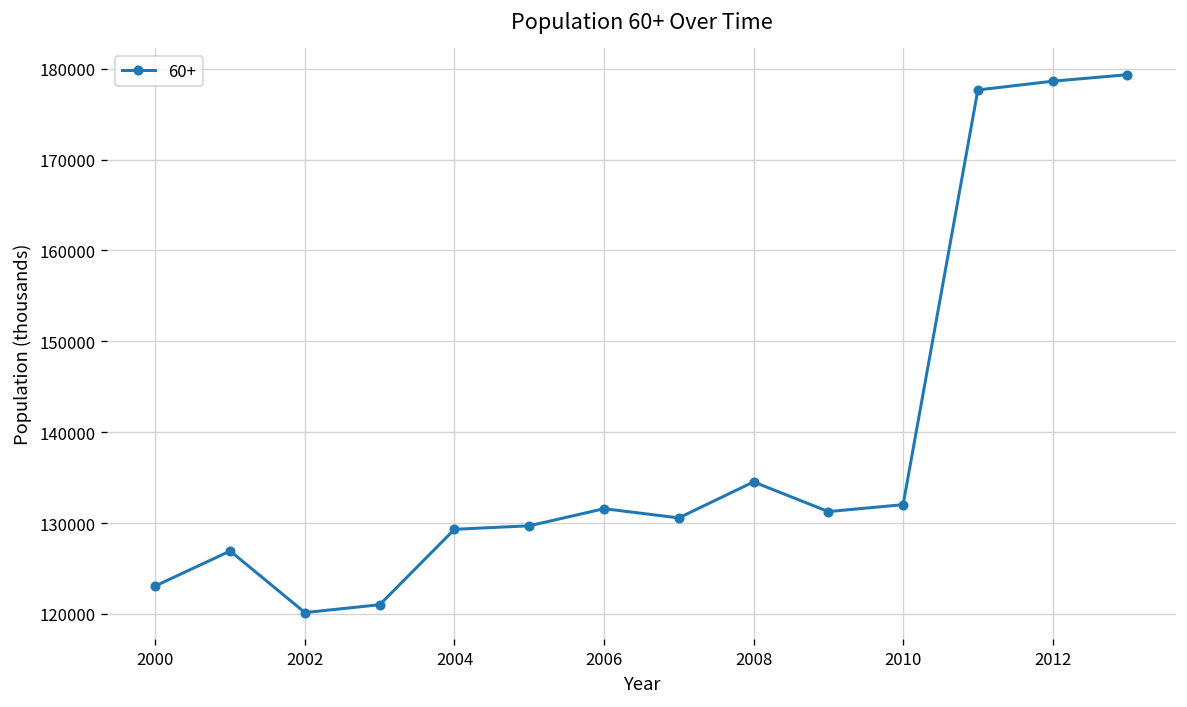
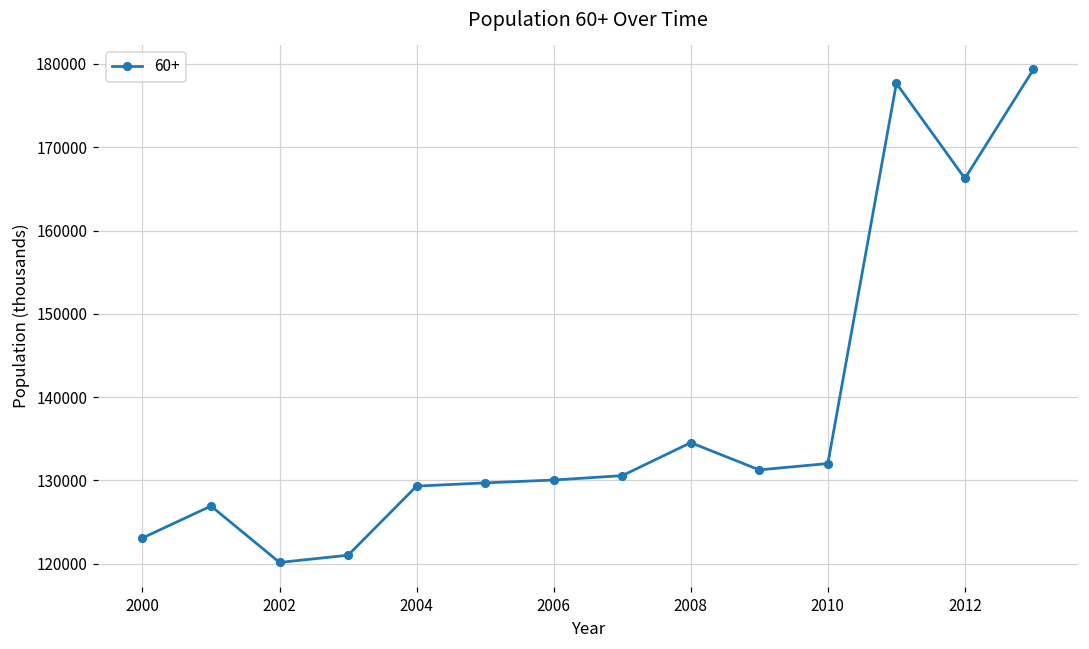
  {
    "2000": 123000,
    "2002": 120000,
    "2004": 129000,
-   "2006": 132000,
+   "2006": 130000,
    "2008": 135000,
    "2010": 132000,
-   "2012": 179000
+   "2012": 166000
  }
